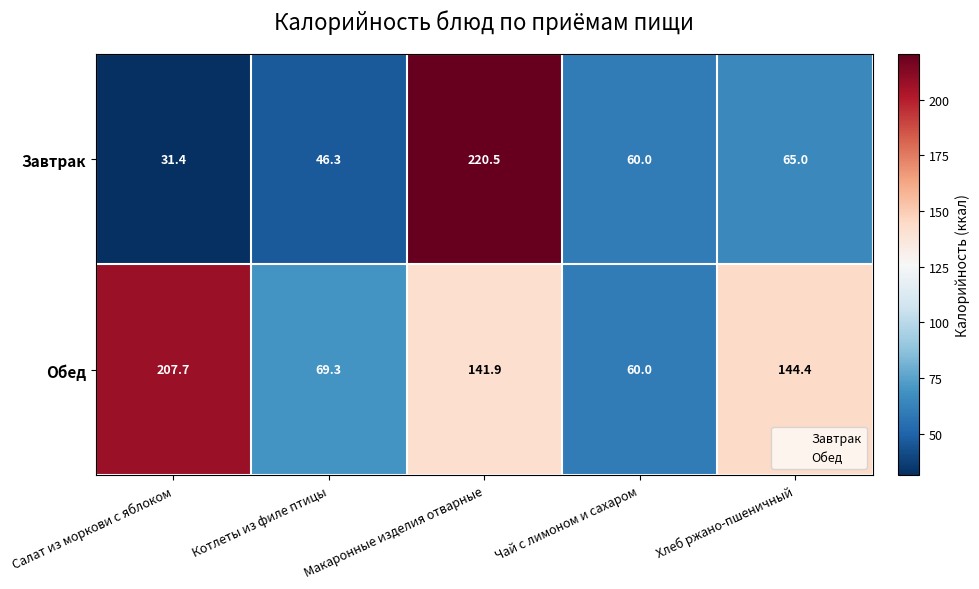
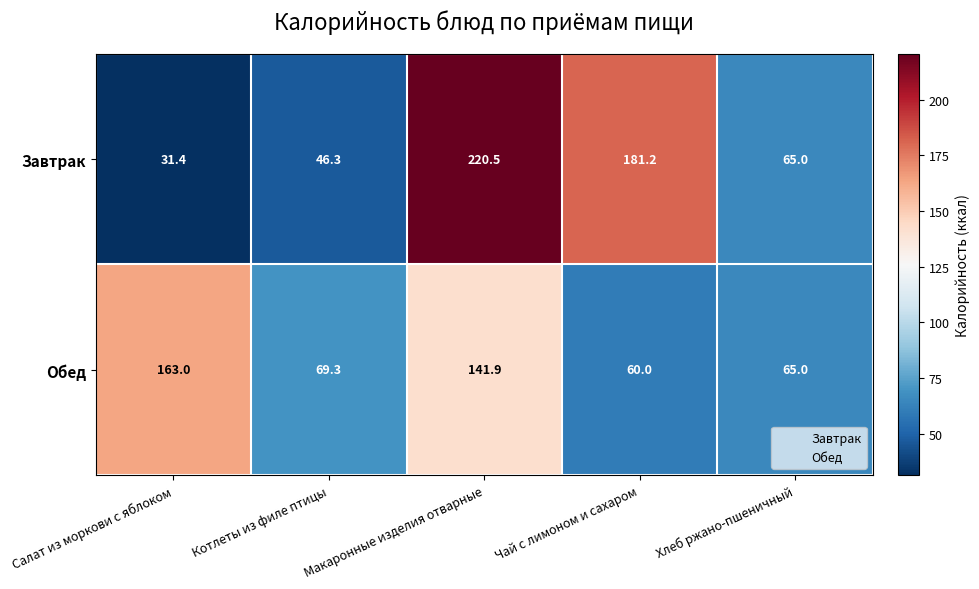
  {
    "Завтрак": {
      "Салат из моркови с яблоком": 31.4,
      "Котлеты из филе птицы": 46.3,
      "Макаронные изделия отварные": 220.5,
-     "Чай с лимоном и сахаром": 60.0,
+     "Чай с лимоном и сахаром": 181.2,
      "Хлеб ржано-пшеничный": 65.0
    },
    "Обед": {
-     "Салат из моркови с яблоком": 207.7,
+     "Салат из моркови с яблоком": 163.0,
      "Котлеты из филе птицы": 69.3,
      "Макаронные изделия отварные": 141.9,
      "Чай с лимоном и сахаром": 60.0,
-     "Хлеб ржано-пшеничный": 144.4
+     "Хлеб ржано-пшеничный": 65.0
    }
  }
